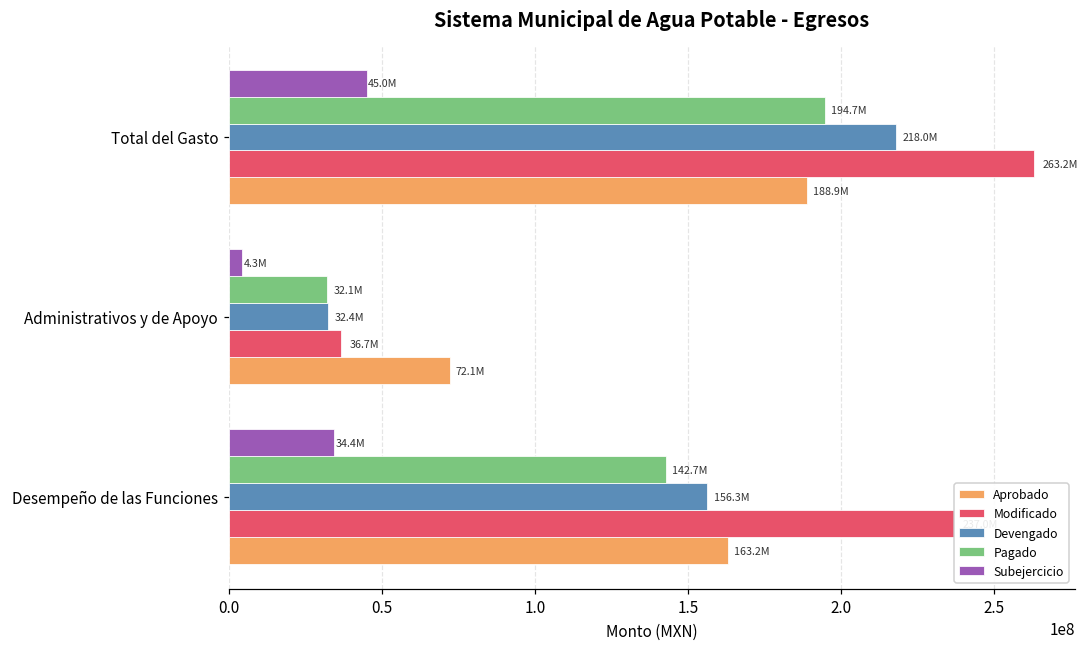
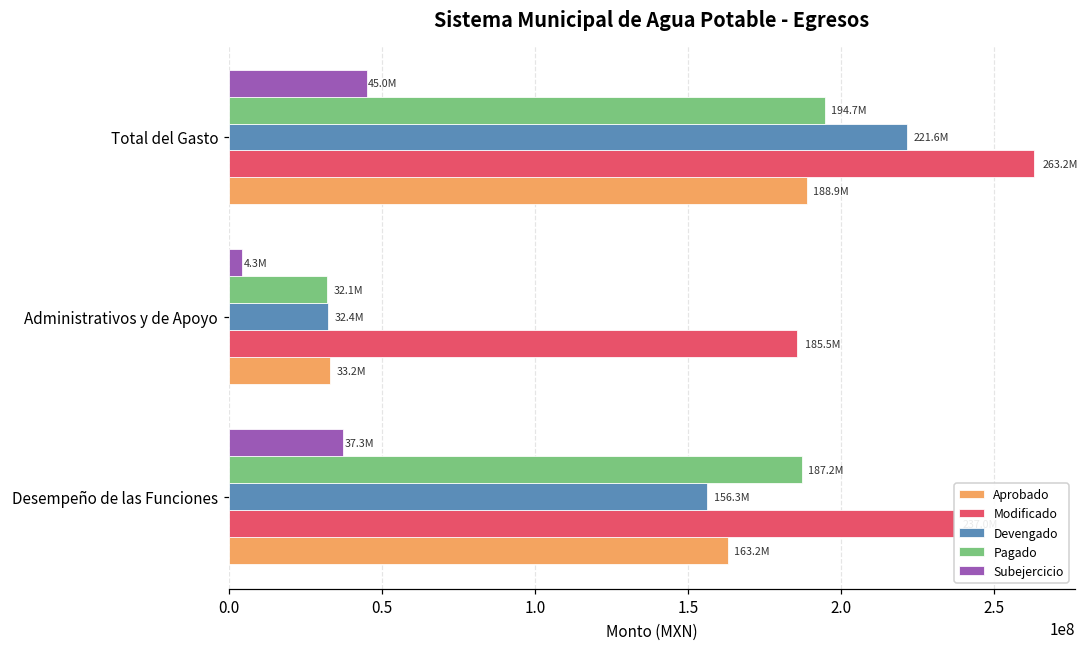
  {
    "Aprobado": {
      "Total del Gasto": "188.9M",
-     "Administrativos y de Apoyo": "72.1M",
+     "Administrativos y de Apoyo": "33.2M",
      "Desempeño de las Funciones": "163.2M"
    },
    "Modificado": {
      "Total del Gasto": "263.2M",
-     "Administrativos y de Apoyo": "36.7M"
+     "Administrativos y de Apoyo": "185.5M"
    },
    "Devengado": {
-     "Total del Gasto": "218.0M",
+     "Total del Gasto": "221.6M",
      "Administrativos y de Apoyo": "32.4M",
      "Desempeño de las Funciones": "156.3M"
    },
    "Pagado": {
      "Total del Gasto": "194.7M",
      "Administrativos y de Apoyo": "32.1M",
-     "Desempeño de las Funciones": "142.7M"
+     "Desempeño de las Funciones": "187.2M"
    },
    "Subejercicio": {
      "Total del Gasto": "45.0M",
      "Administrativos y de Apoyo": "4.3M",
-     "Desempeño de las Funciones": "34.4M"
+     "Desempeño de las Funciones": "37.3M"
    }
  }
